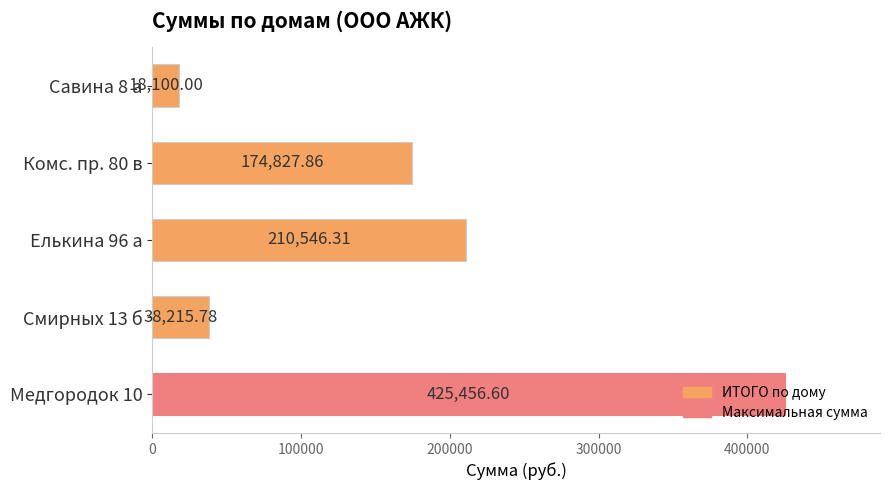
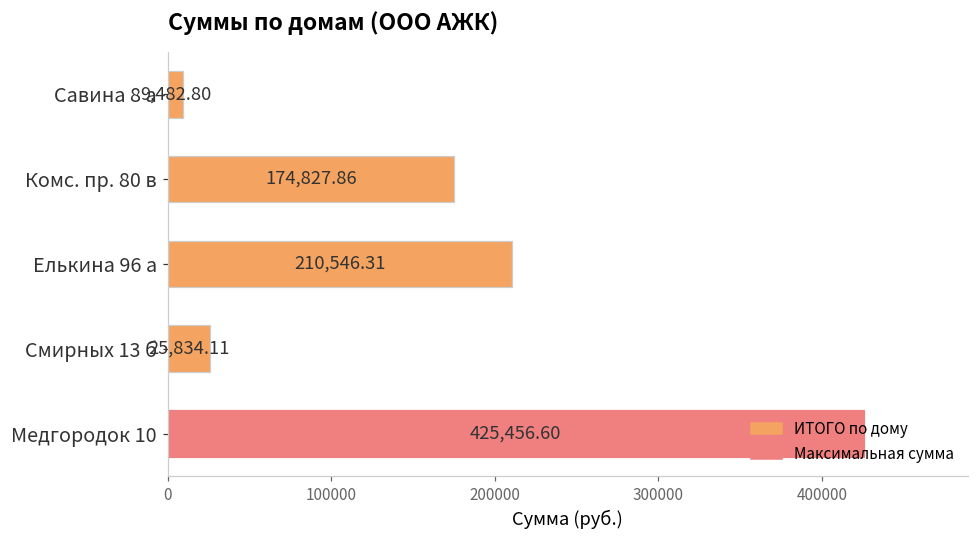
  {
-   "Савина 8 а": "18,100.00",
+   "Савина 8 а": "9,482.80",
    "Комс. пр. 80 в": "174,827.86",
    "Елькина 96 а": "210,546.31",
-   "Смирных 13 б": "38,215.78",
+   "Смирных 13 б": "25,834.11",
    "Медгородок 10": "425,456.60"
  }
